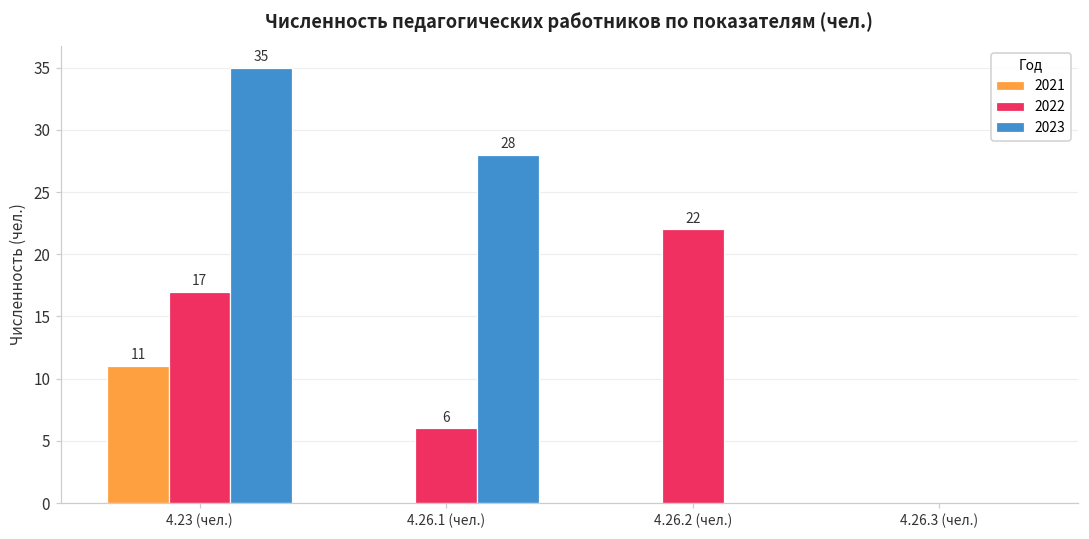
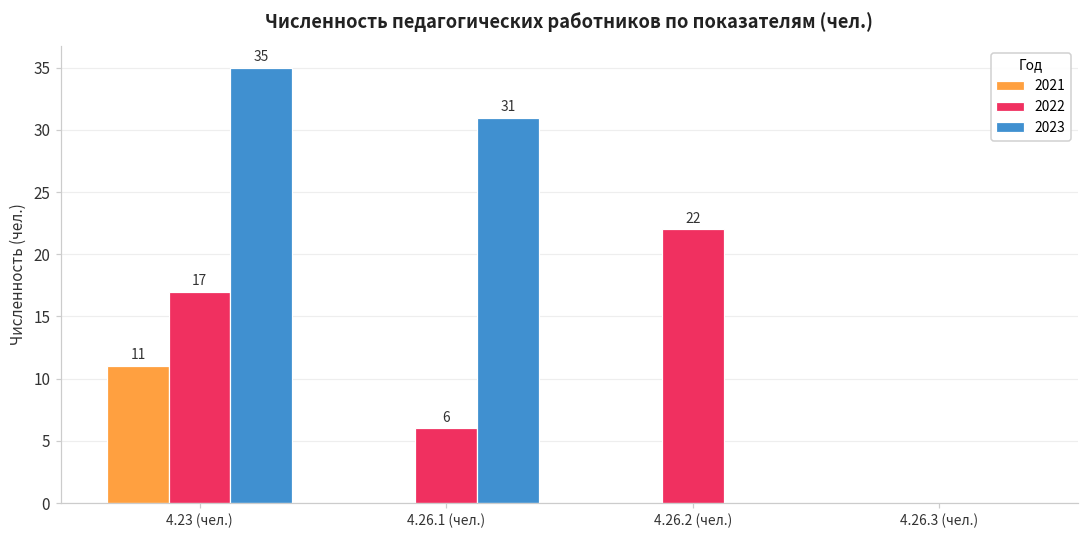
  {
    "2021": {
      "4.23 (чел.)": 11
    },
    "2022": {
      "4.23 (чел.)": 17,
      "4.26.1 (чел.)": 6,
      "4.26.2 (чел.)": 22
    },
    "2023": {
      "4.23 (чел.)": 35,
-     "4.26.1 (чел.)": 28
+     "4.26.1 (чел.)": 31
    }
  }
